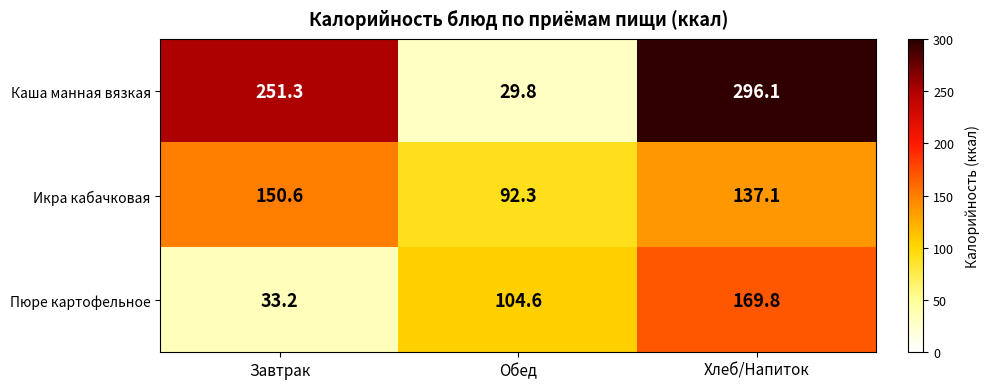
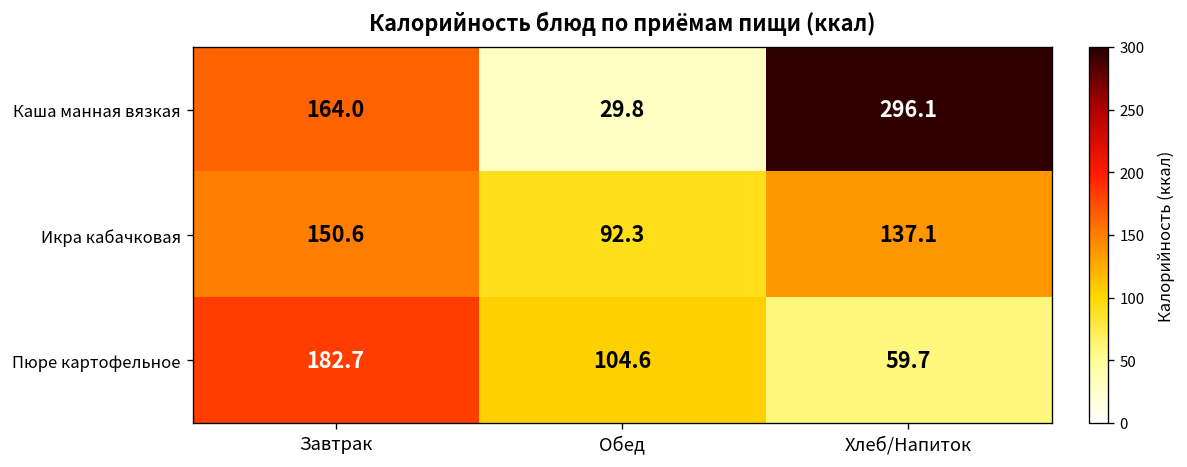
  {
    "Каша манная вязкая": {
-     "Завтрак": 251.3,
+     "Завтрак": 164.0,
      "Обед": 29.8,
      "Хлеб/Напиток": 296.1
    },
    "Икра кабачковая": {
      "Завтрак": 150.6,
      "Обед": 92.3,
      "Хлеб/Напиток": 137.1
    },
    "Пюре картофельное": {
-     "Завтрак": 33.2,
+     "Завтрак": 182.7,
      "Обед": 104.6,
-     "Хлеб/Напиток": 169.8
+     "Хлеб/Напиток": 59.7
    }
  }
